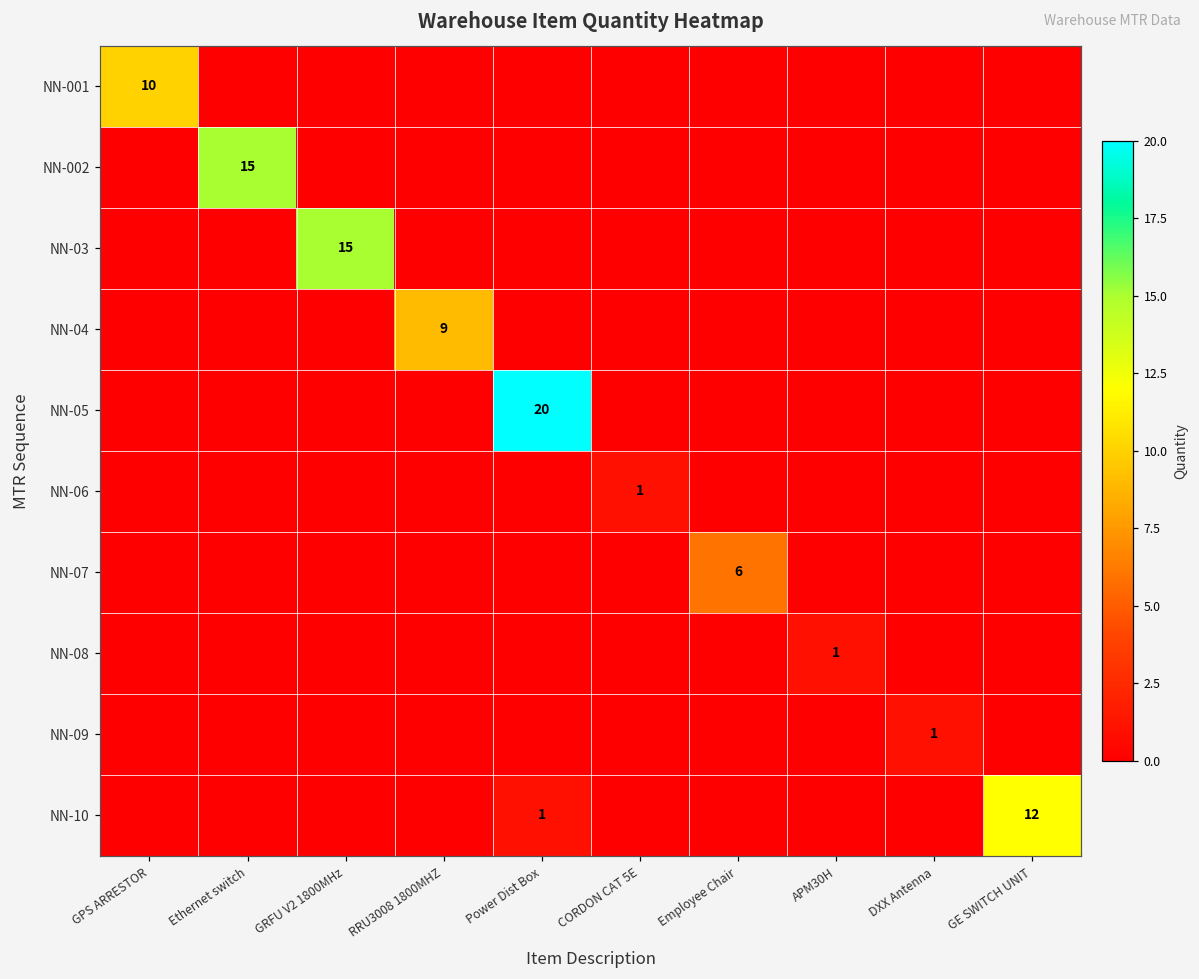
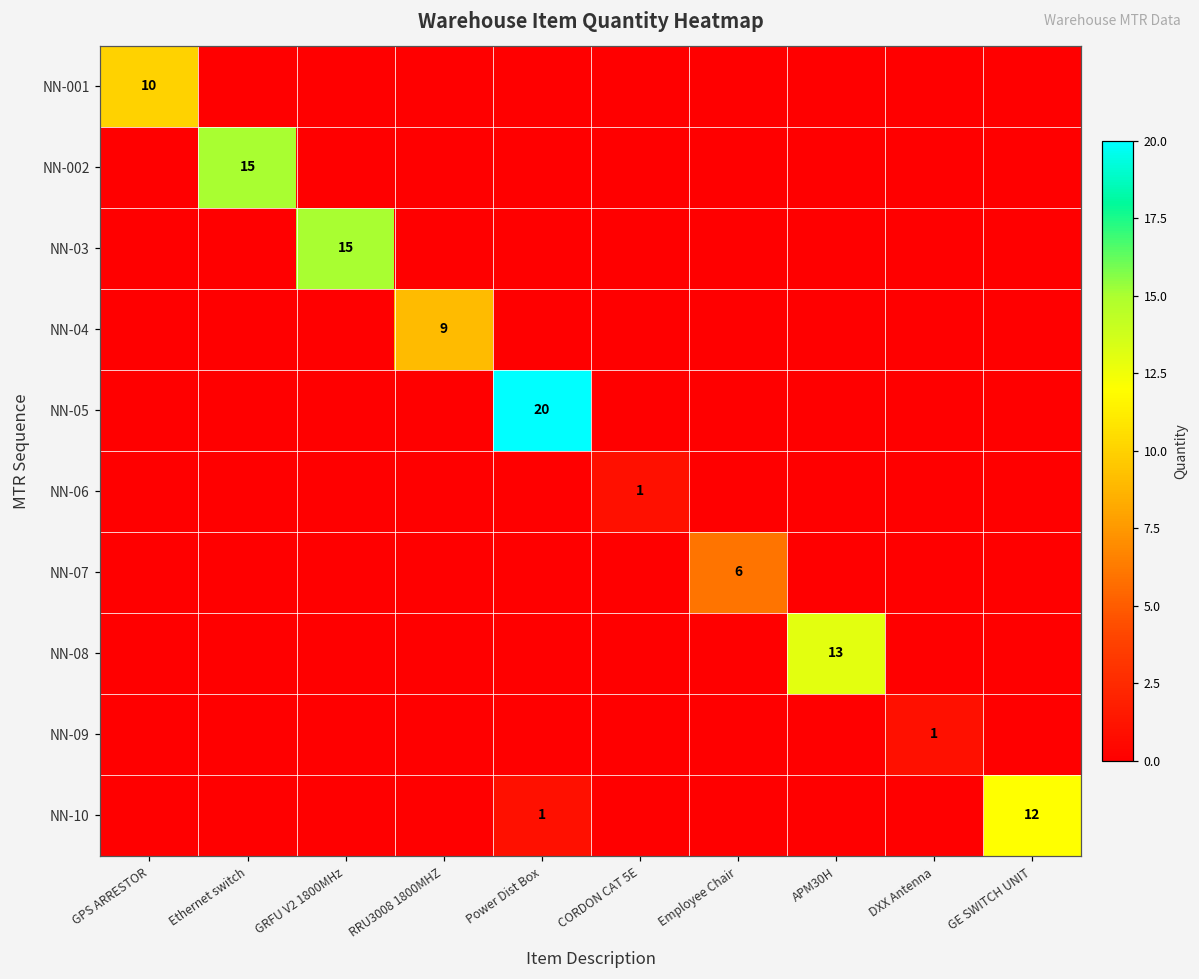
  {
    "NN-001": {
      "GPS ARRESTOR": 10
    },
    "NN-002": {
      "Ethernet switch": 15
    },
    "NN-03": {
      "GRFU V2 1800MHz": 15
    },
    "NN-04": {
      "RRU3008 1800MHZ": 9
    },
    "NN-05": {
      "Power Dist Box": 20
    },
    "NN-06": {
      "CORDON CAT 5E": 1
    },
    "NN-07": {
      "Employee Chair": 6
    },
    "NN-08": {
-     "APM30H": 1
+     "APM30H": 13
    },
    "NN-09": {
      "DXX Antenna": 1
    },
    "NN-10": {
      "Power Dist Box": 1,
      "GE SWITCH UNIT": 12
    }
  }
